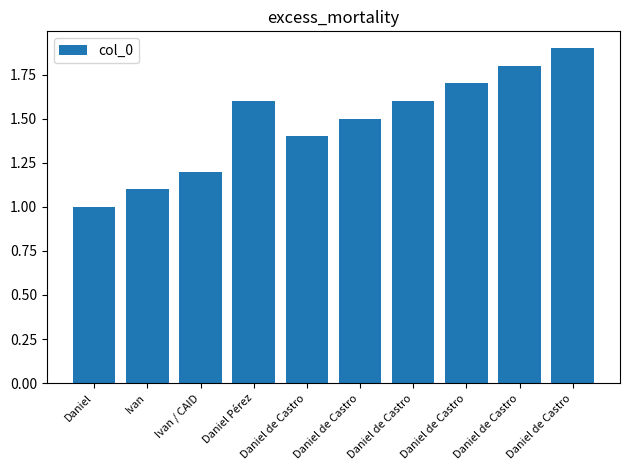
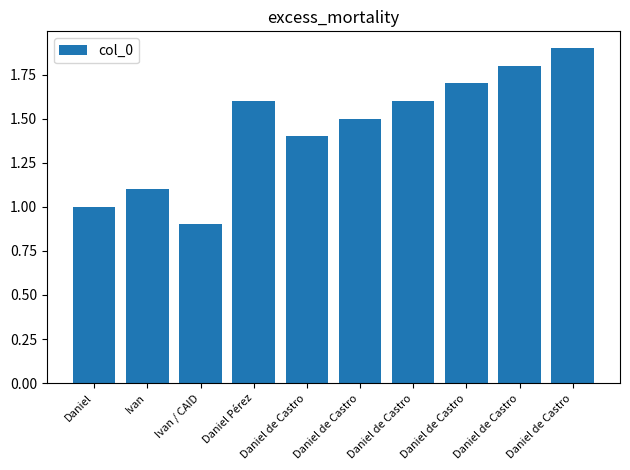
  {
    "Daniel": 1.0,
    "Ivan": 1.1,
-   "Ivan / CAID": 1.2,
+   "Ivan / CAID": 0.9,
    "Daniel Pérez": 1.6
  }
